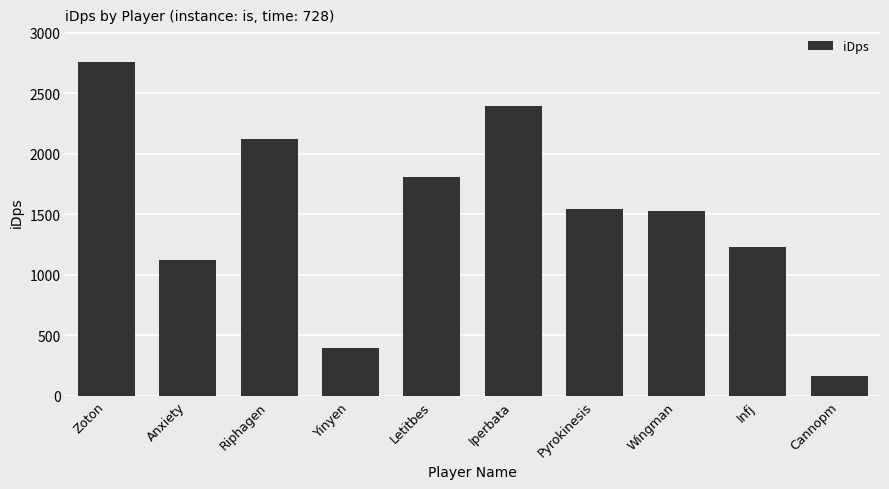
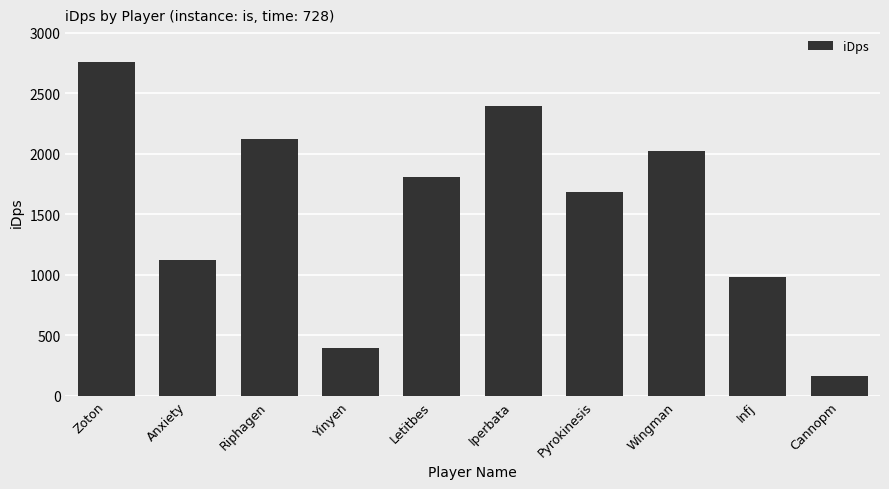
  {
    "Zoton": 2760,
    "Anxiety": 1120,
    "Riphagen": 2120,
    "Yinyen": 390,
    "Letitbes": 1810,
    "Iperbata": 2390,
-   "Pyrokinesis": 1540,
-   "Wingman": 1520,
-   "Infj": 1230,
+   "Pyrokinesis": 1680,
+   "Wingman": 2030,
+   "Infj": 980,
    "Cannopm": 160
  }
